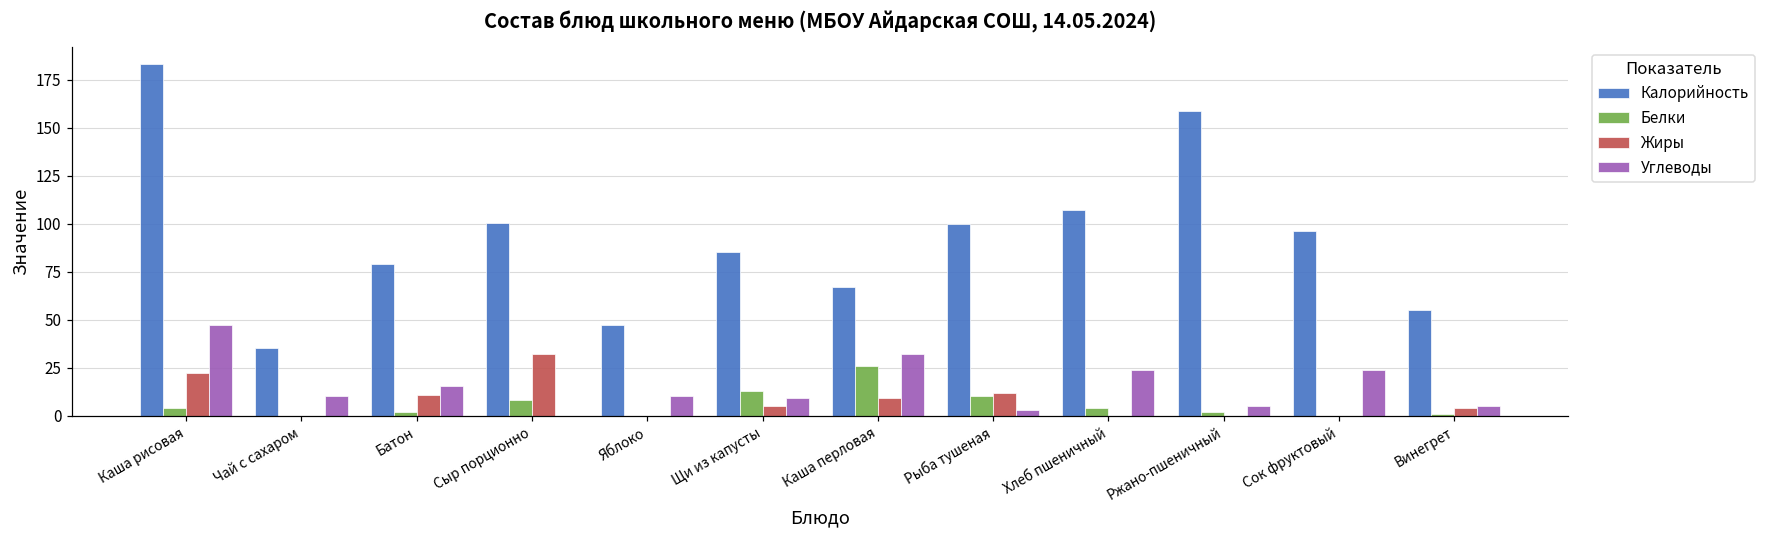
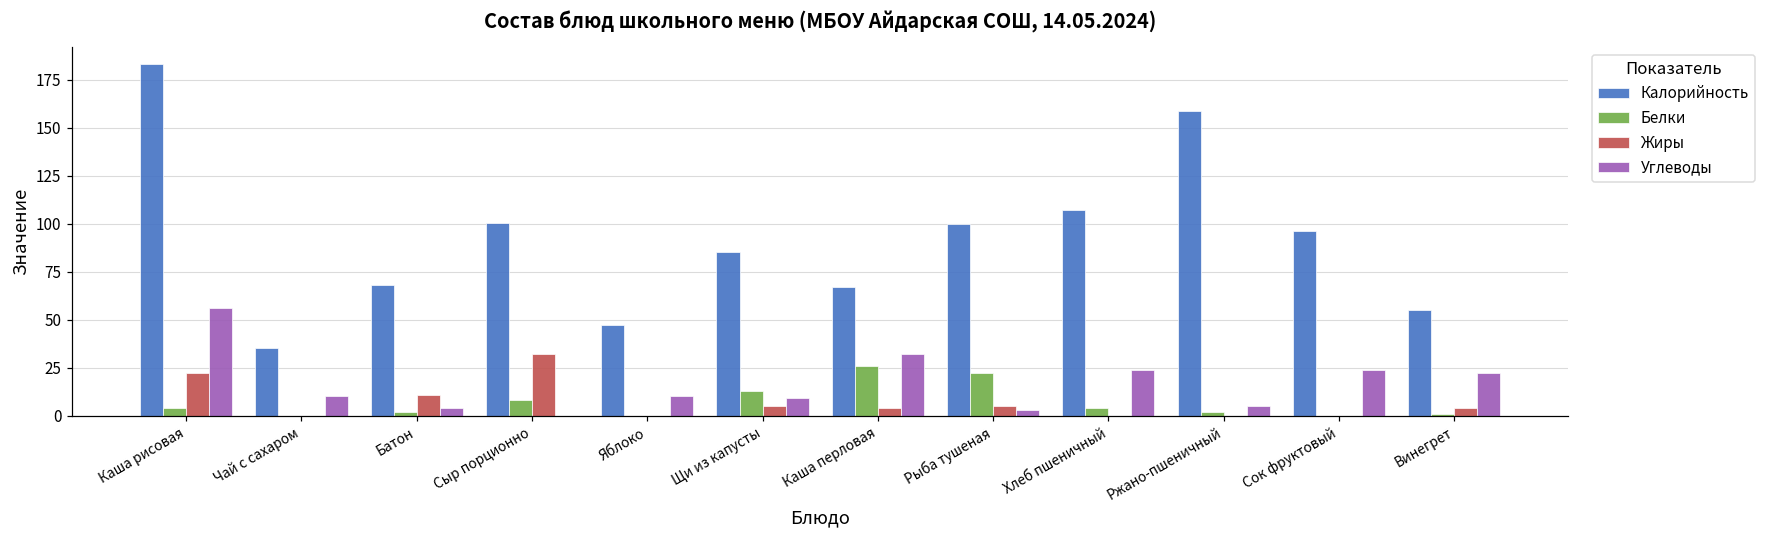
  {
    "Калорийность": {
      "Каша рисовая": 183,
      "Чай с сахаром": 35,
-     "Батон": 79,
+     "Батон": 68,
      "Сыр порционно": 101,
      "Яблоко": 47,
      "Щи из капусты": 85,
      "Каша перловая": 67,
      "Рыба тушеная": 100,
      "Хлеб пшеничный": 107,
      "Ржано-пшеничный": 159,
      "Сок фруктовый": 96,
      "Винегрет": 55
    },
    "Белки": {
      "Каша рисовая": 4,
      "Чай с сахаром": 0,
      "Батон": 2,
      "Сыр порционно": 8,
      "Яблоко": 0,
      "Щи из капусты": 13,
      "Каша перловая": 26,
-     "Рыба тушеная": 10,
+     "Рыба тушеная": 22,
      "Хлеб пшеничный": 4,
      "Ржано-пшеничный": 2,
      "Сок фруктовый": 0
    },
    "Жиры": {
      "Каша рисовая": 22,
      "Чай с сахаром": 0,
      "Батон": 11,
      "Сыр порционно": 32,
      "Яблоко": 0,
      "Щи из капусты": 5,
-     "Каша перловая": 9,
-     "Рыба тушеная": 12,
+     "Каша перловая": 4,
+     "Рыба тушеная": 5,
      "Хлеб пшеничный": 0,
      "Ржано-пшеничный": 0,
      "Сок фруктовый": 0,
      "Винегрет": 4
    },
    "Углеводы": {
-     "Каша рисовая": 47,
+     "Каша рисовая": 56,
      "Чай с сахаром": 10,
-     "Батон": 15,
+     "Батон": 4,
      "Сыр порционно": 0,
      "Яблоко": 10,
      "Щи из капусты": 9,
      "Каша перловая": 32,
      "Рыба тушеная": 3,
      "Хлеб пшеничный": 24,
      "Ржано-пшеничный": 5,
      "Сок фруктовый": 24,
-     "Винегрет": 5
+     "Винегрет": 22
    }
  }
